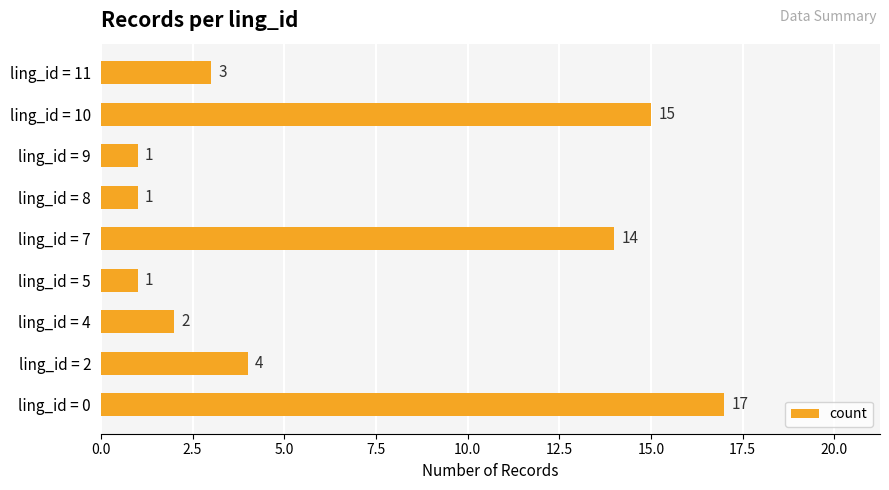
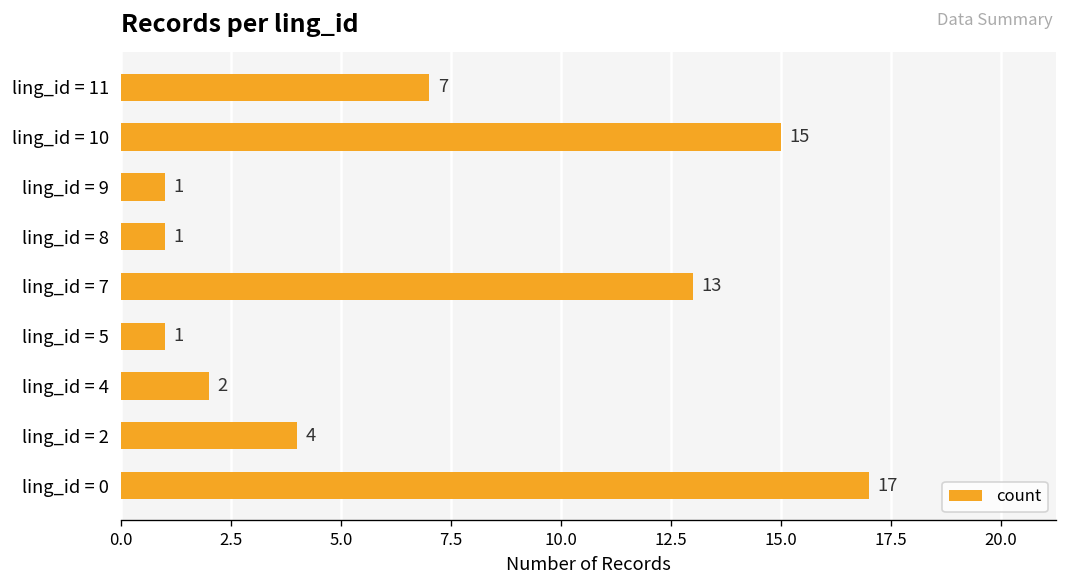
  {
-   "ling_id = 11": 3,
+   "ling_id = 11": 7,
    "ling_id = 10": 15,
    "ling_id = 9": 1,
    "ling_id = 8": 1,
-   "ling_id = 7": 14,
+   "ling_id = 7": 13,
    "ling_id = 5": 1,
    "ling_id = 4": 2,
    "ling_id = 2": 4,
    "ling_id = 0": 17
  }
